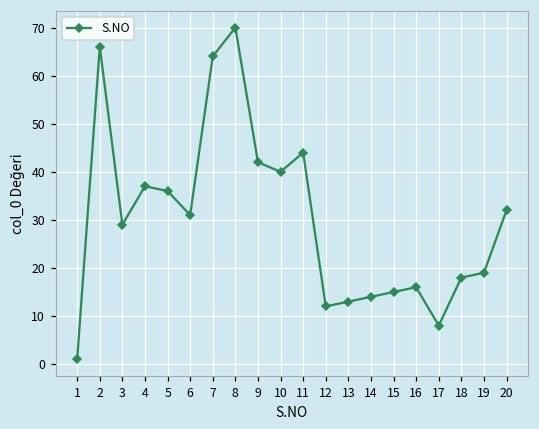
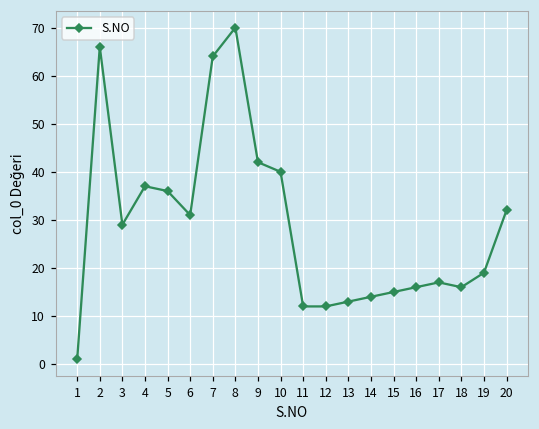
  {
    "1": 1,
    "2": 66,
    "3": 29,
    "4": 37,
    "5": 36,
    "6": 31,
    "7": 64,
    "8": 70,
    "9": 42,
    "10": 40,
-   "11": 44,
+   "11": 12,
    "12": 12,
    "13": 13,
    "14": 14,
    "15": 15,
    "16": 16,
-   "17": 8,
-   "18": 18,
+   "17": 17,
+   "18": 16,
    "19": 19,
    "20": 32
  }
